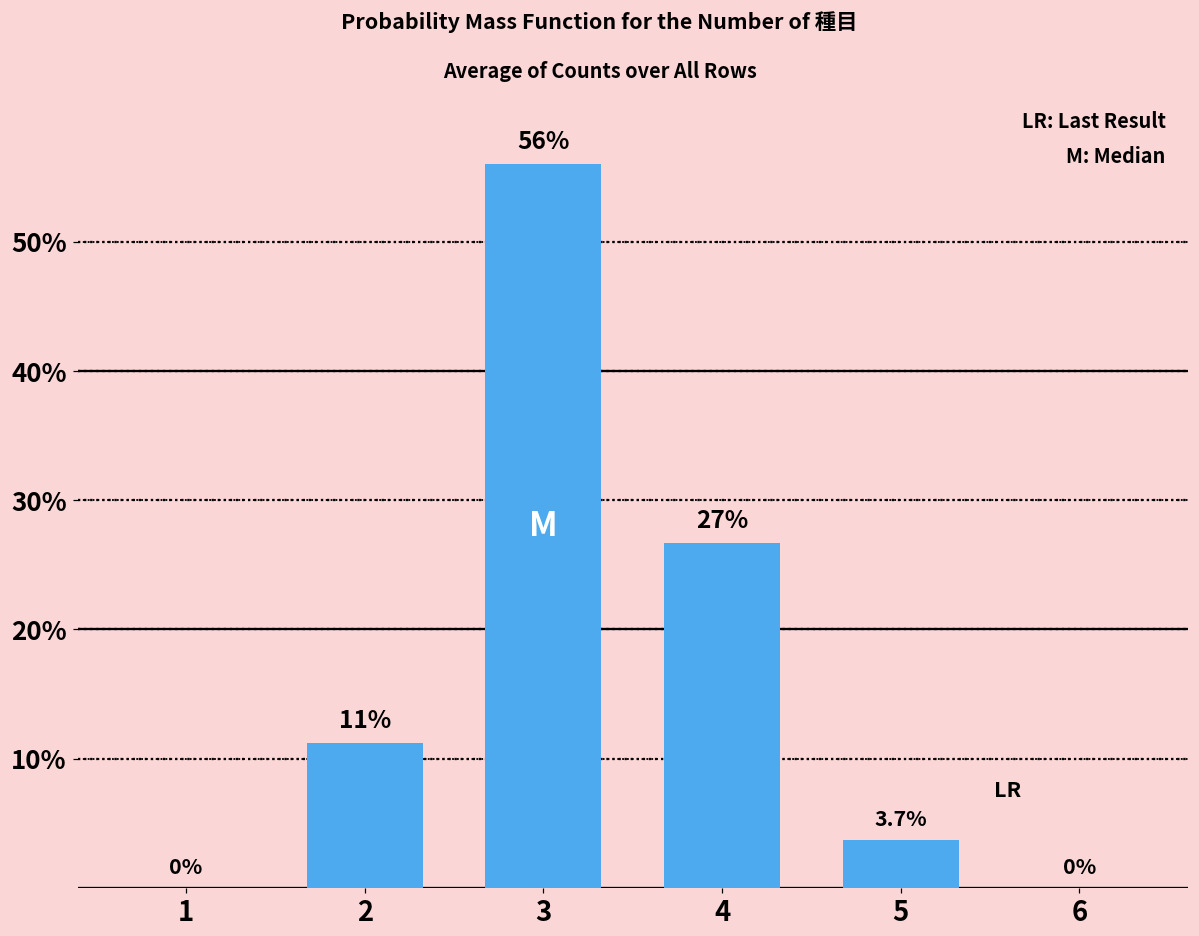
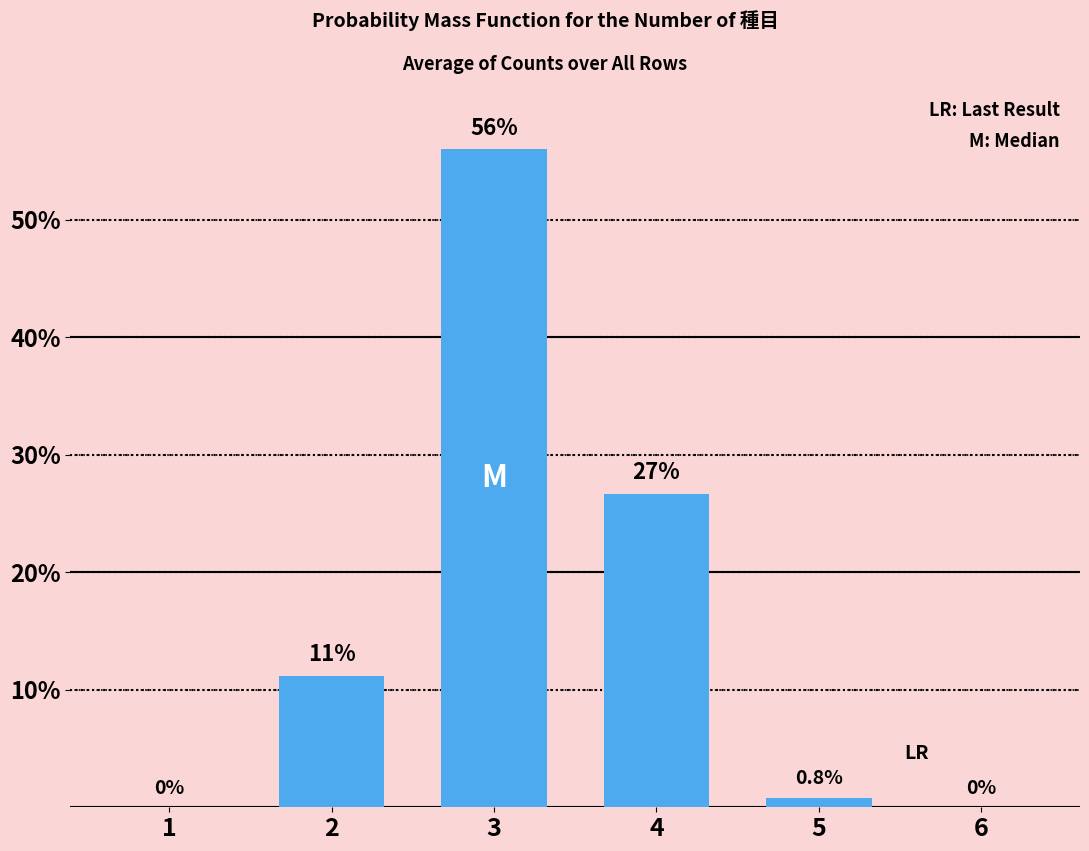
  {
    "1": "0%",
    "2": "11%",
    "3": "56%",
    "4": "27%",
-   "5": "3.7%",
+   "5": "0.8%",
    "6": "0%"
  }
